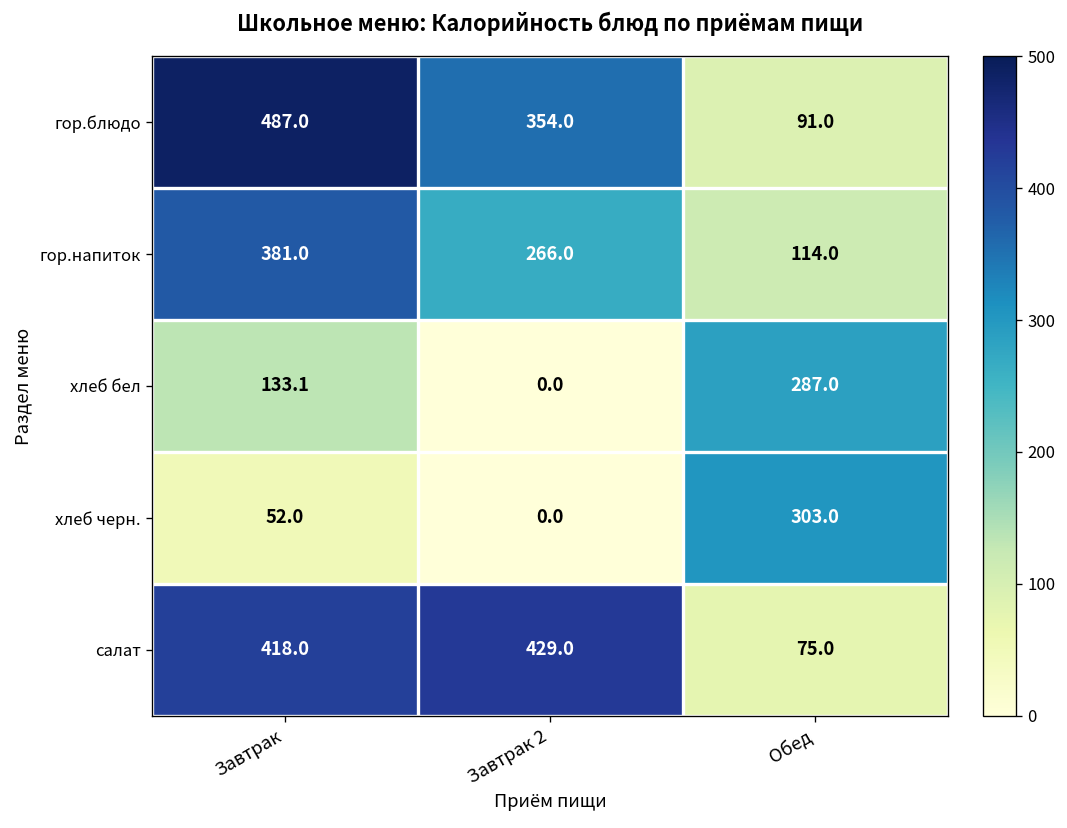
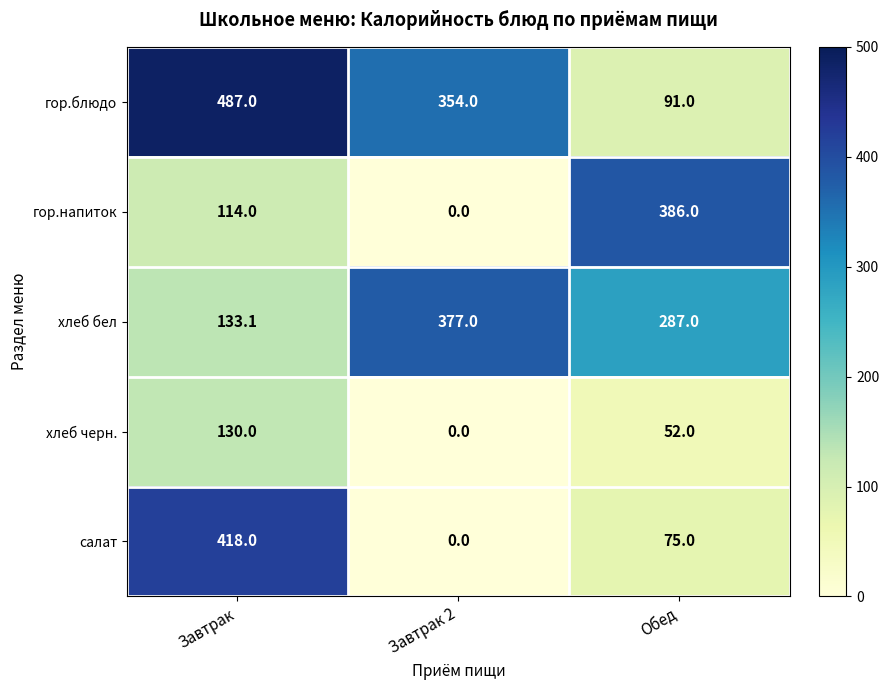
  {
    "гор.блюдо": {
      "Завтрак": 487.0,
      "Завтрак 2": 354.0,
      "Обед": 91.0
    },
    "гор.напиток": {
-     "Завтрак": 381.0,
-     "Завтрак 2": 266.0,
-     "Обед": 114.0
+     "Завтрак": 114.0,
+     "Завтрак 2": 0.0,
+     "Обед": 386.0
    },
    "хлеб бел": {
      "Завтрак": 133.1,
-     "Завтрак 2": 0.0,
+     "Завтрак 2": 377.0,
      "Обед": 287.0
    },
    "хлеб черн.": {
-     "Завтрак": 52.0,
+     "Завтрак": 130.0,
      "Завтрак 2": 0.0,
-     "Обед": 303.0
+     "Обед": 52.0
    },
    "салат": {
      "Завтрак": 418.0,
-     "Завтрак 2": 429.0,
+     "Завтрак 2": 0.0,
      "Обед": 75.0
    }
  }
